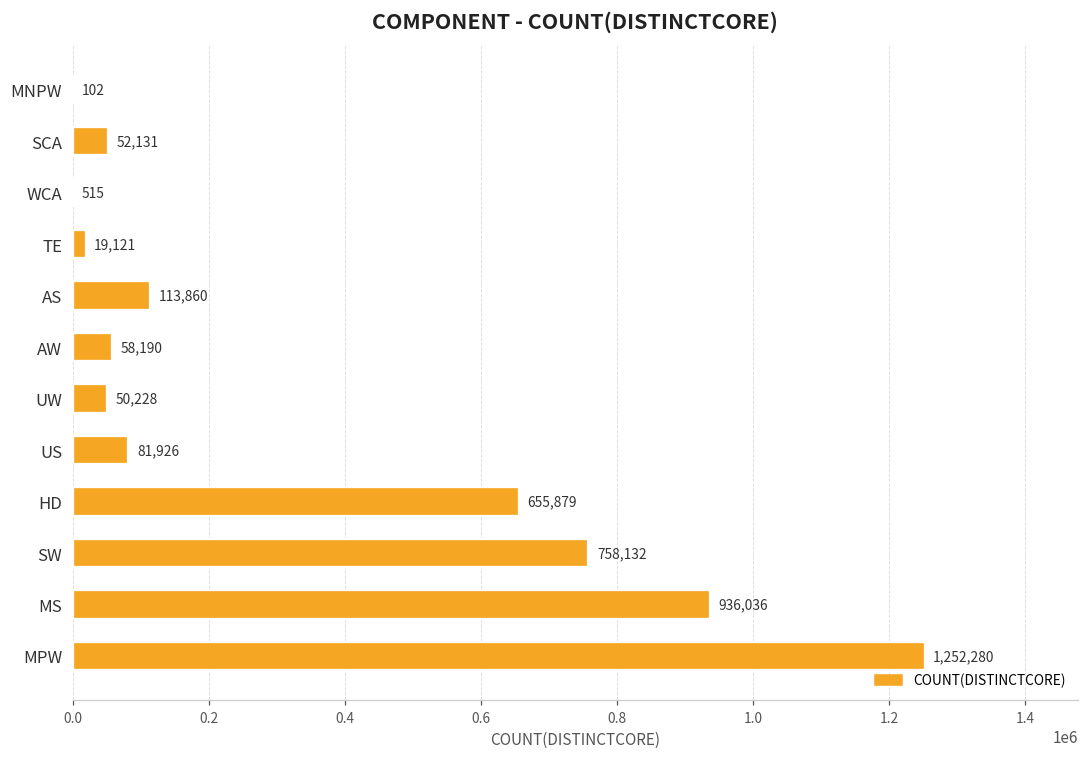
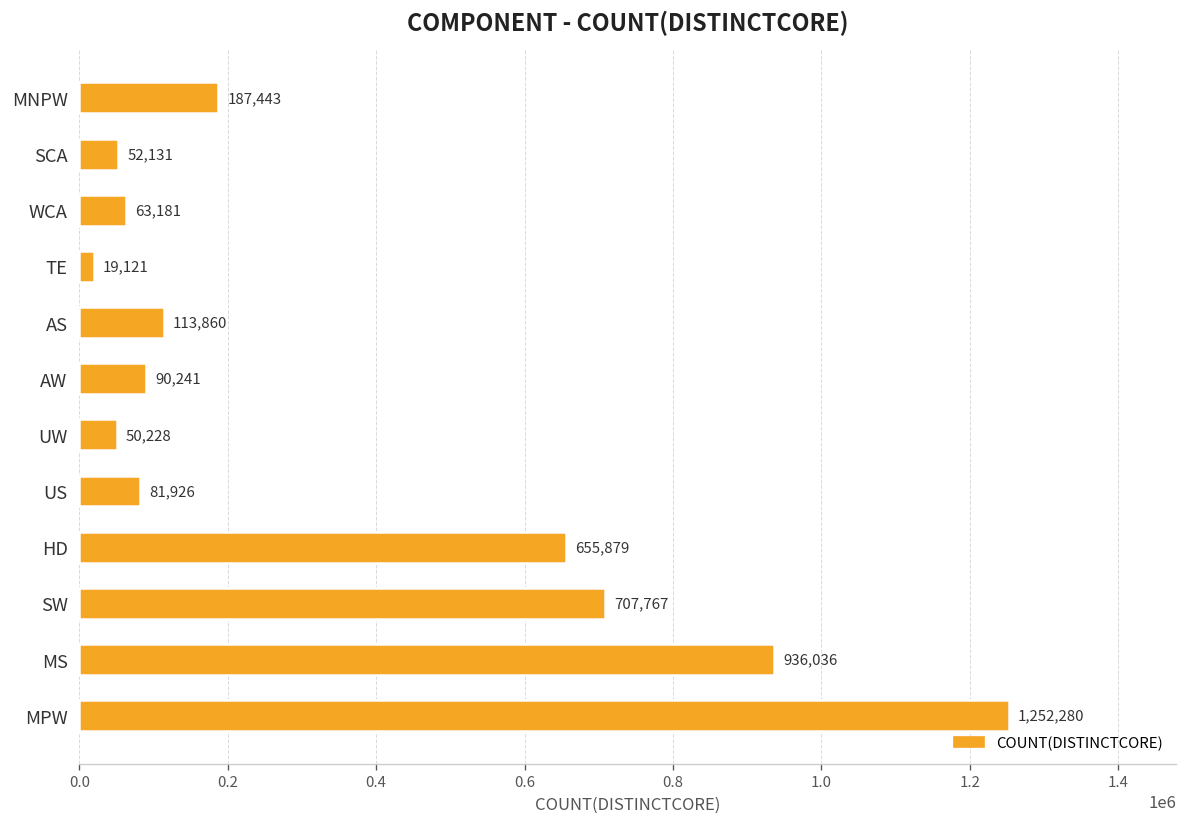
  {
-   "MNPW": "102",
+   "MNPW": "187,443",
    "SCA": "52,131",
-   "WCA": "515",
+   "WCA": "63,181",
    "TE": "19,121",
    "AS": "113,860",
-   "AW": "58,190",
+   "AW": "90,241",
    "UW": "50,228",
    "US": "81,926",
    "HD": "655,879",
-   "SW": "758,132",
+   "SW": "707,767",
    "MS": "936,036",
    "MPW": "1,252,280"
  }
